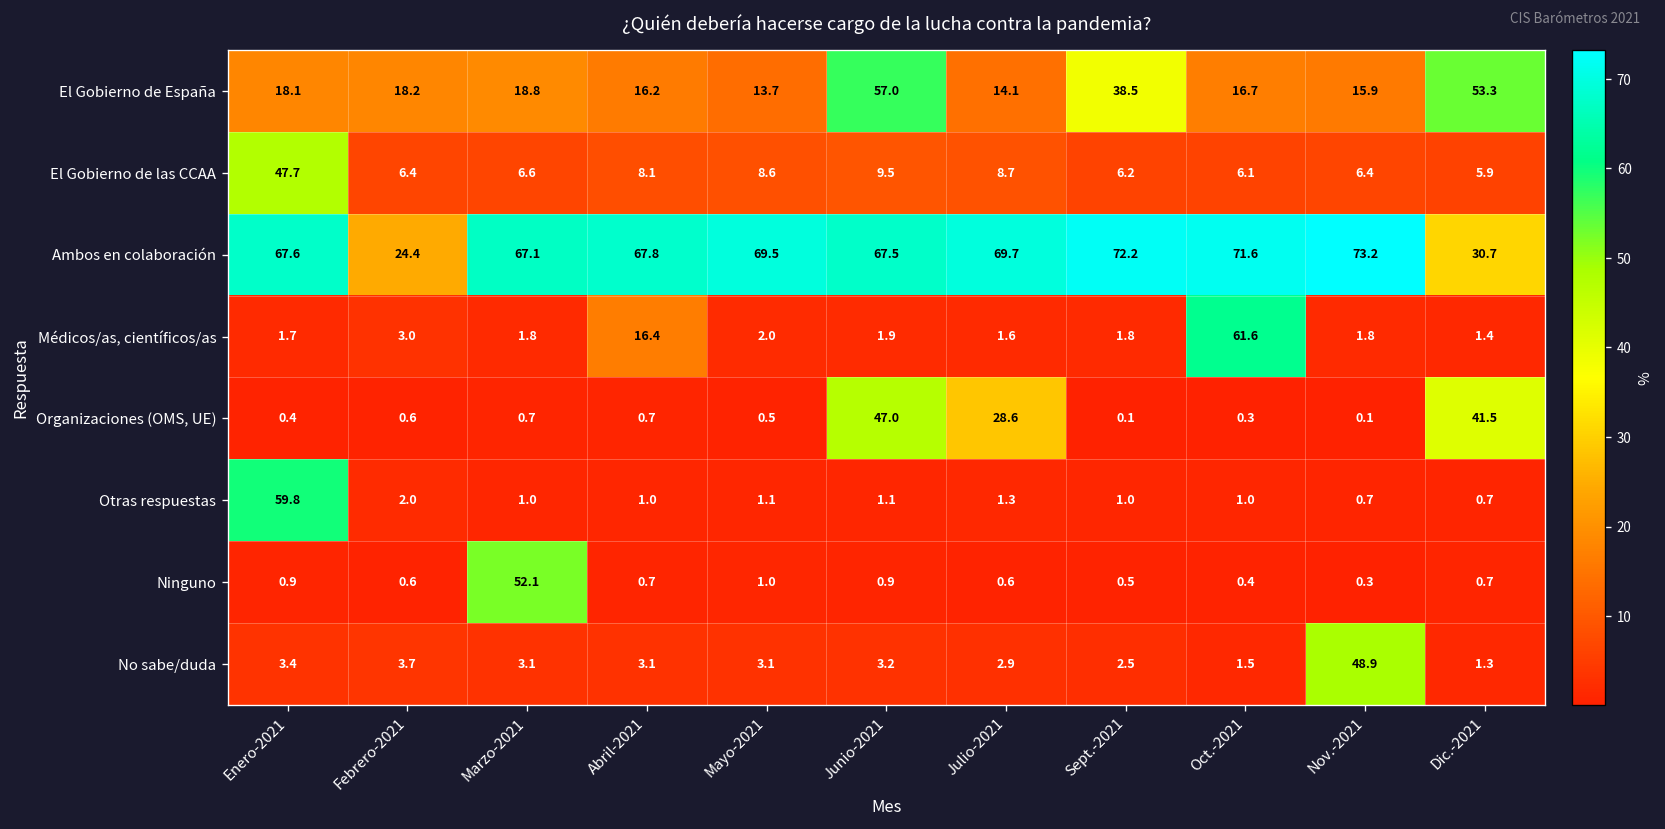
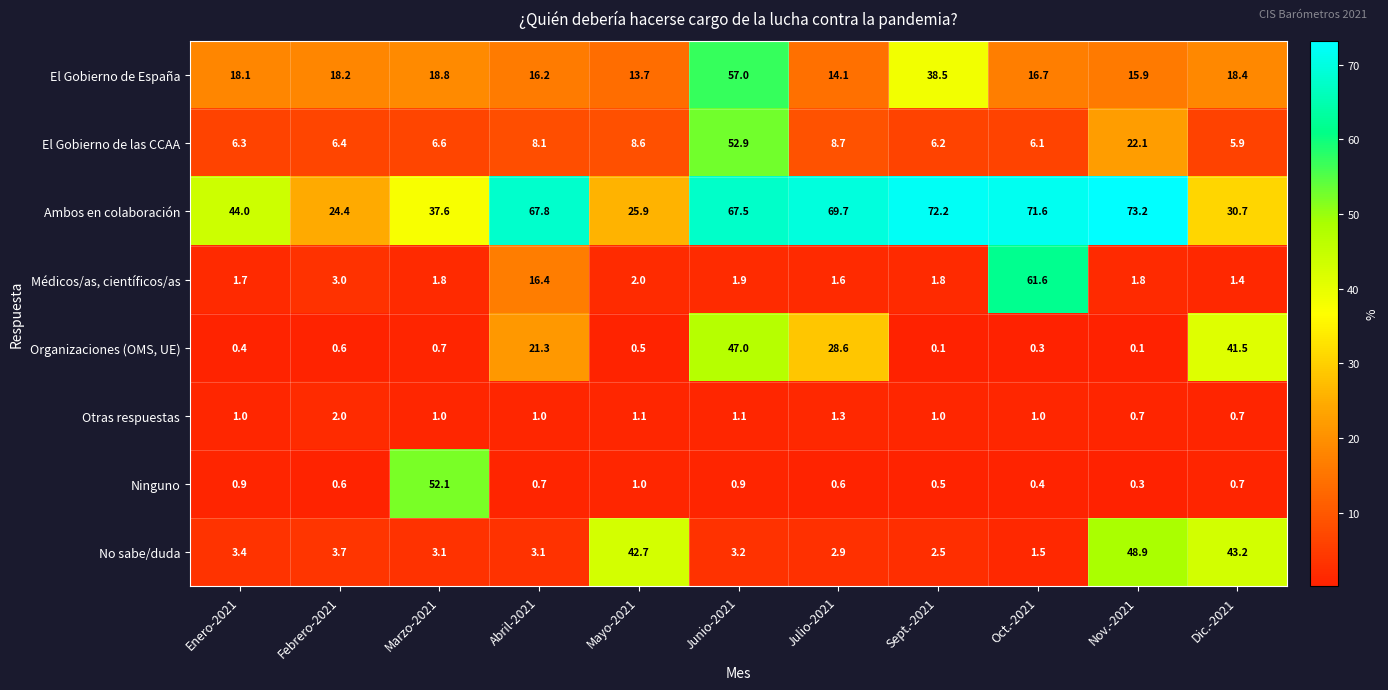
  {
    "El Gobierno de España": {
      "Enero-2021": 18.1,
      "Febrero-2021": 18.2,
      "Marzo-2021": 18.8,
      "Abril-2021": 16.2,
      "Mayo-2021": 13.7,
      "Junio-2021": 57.0,
      "Julio-2021": 14.1,
      "Sept.-2021": 38.5,
      "Oct.-2021": 16.7,
      "Nov.-2021": 15.9,
-     "Dic.-2021": 53.3
+     "Dic.-2021": 18.4
    },
    "El Gobierno de las CCAA": {
-     "Enero-2021": 47.7,
+     "Enero-2021": 6.3,
      "Febrero-2021": 6.4,
      "Marzo-2021": 6.6,
      "Abril-2021": 8.1,
      "Mayo-2021": 8.6,
-     "Junio-2021": 9.5,
+     "Junio-2021": 52.9,
      "Julio-2021": 8.7,
      "Sept.-2021": 6.2,
      "Oct.-2021": 6.1,
-     "Nov.-2021": 6.4,
+     "Nov.-2021": 22.1,
      "Dic.-2021": 5.9
    },
    "Ambos en colaboración": {
-     "Enero-2021": 67.6,
+     "Enero-2021": 44.0,
      "Febrero-2021": 24.4,
-     "Marzo-2021": 67.1,
+     "Marzo-2021": 37.6,
      "Abril-2021": 67.8,
-     "Mayo-2021": 69.5,
+     "Mayo-2021": 25.9,
      "Junio-2021": 67.5,
      "Julio-2021": 69.7,
      "Sept.-2021": 72.2,
      "Oct.-2021": 71.6,
      "Nov.-2021": 73.2,
      "Dic.-2021": 30.7
    },
    "Médicos/as, científicos/as": {
      "Enero-2021": 1.7,
      "Febrero-2021": 3.0,
      "Marzo-2021": 1.8,
      "Abril-2021": 16.4,
      "Mayo-2021": 2.0,
      "Junio-2021": 1.9,
      "Julio-2021": 1.6,
      "Sept.-2021": 1.8,
      "Oct.-2021": 61.6,
      "Nov.-2021": 1.8,
      "Dic.-2021": 1.4
    },
    "Organizaciones (OMS, UE)": {
      "Enero-2021": 0.4,
      "Febrero-2021": 0.6,
      "Marzo-2021": 0.7,
-     "Abril-2021": 0.7,
+     "Abril-2021": 21.3,
      "Mayo-2021": 0.5,
      "Junio-2021": 47.0,
      "Julio-2021": 28.6,
      "Sept.-2021": 0.1,
      "Oct.-2021": 0.3,
      "Nov.-2021": 0.1,
      "Dic.-2021": 41.5
    },
    "Otras respuestas": {
-     "Enero-2021": 59.8,
+     "Enero-2021": 1.0,
      "Febrero-2021": 2.0,
      "Marzo-2021": 1.0,
      "Abril-2021": 1.0,
      "Mayo-2021": 1.1,
      "Junio-2021": 1.1,
      "Julio-2021": 1.3,
      "Sept.-2021": 1.0,
      "Oct.-2021": 1.0,
      "Nov.-2021": 0.7,
      "Dic.-2021": 0.7
    },
    "Ninguno": {
      "Enero-2021": 0.9,
      "Febrero-2021": 0.6,
      "Marzo-2021": 52.1,
      "Abril-2021": 0.7,
      "Mayo-2021": 1.0,
      "Junio-2021": 0.9,
      "Julio-2021": 0.6,
      "Sept.-2021": 0.5,
      "Oct.-2021": 0.4,
      "Nov.-2021": 0.3,
      "Dic.-2021": 0.7
    },
    "No sabe/duda": {
      "Enero-2021": 3.4,
      "Febrero-2021": 3.7,
      "Marzo-2021": 3.1,
      "Abril-2021": 3.1,
-     "Mayo-2021": 3.1,
+     "Mayo-2021": 42.7,
      "Junio-2021": 3.2,
      "Julio-2021": 2.9,
      "Sept.-2021": 2.5,
      "Oct.-2021": 1.5,
      "Nov.-2021": 48.9,
-     "Dic.-2021": 1.3
+     "Dic.-2021": 43.2
    }
  }
